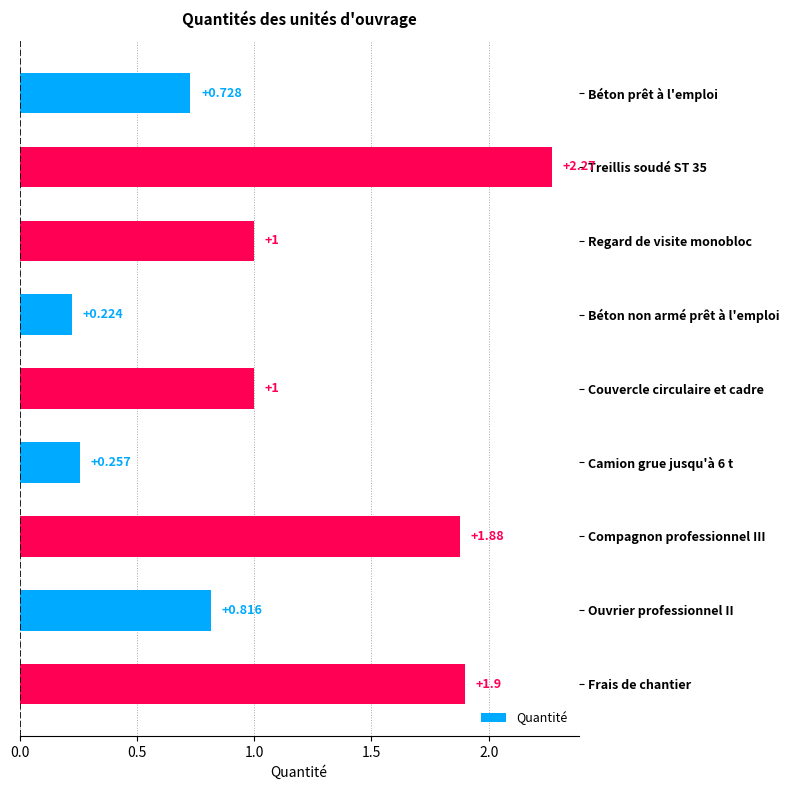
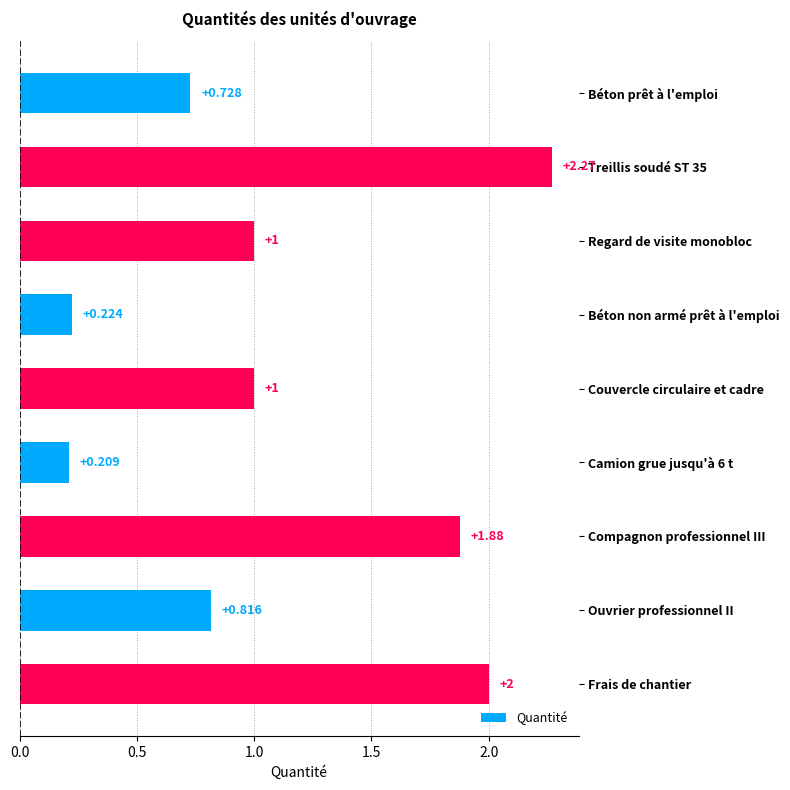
  {
    "Béton prêt à l'emploi": "+0.728",
    "Treillis soudé ST 35": "+2.27",
    "Regard de visite monobloc": "+1",
    "Béton non armé prêt à l'emploi": "+0.224",
    "Couvercle circulaire et cadre": "+1",
-   "Camion grue jusqu'à 6 t": "+0.257",
+   "Camion grue jusqu'à 6 t": "+0.209",
    "Compagnon professionnel III": "+1.88",
    "Ouvrier professionnel II": "+0.816",
-   "Frais de chantier": "+1.9"
+   "Frais de chantier": "+2"
  }
